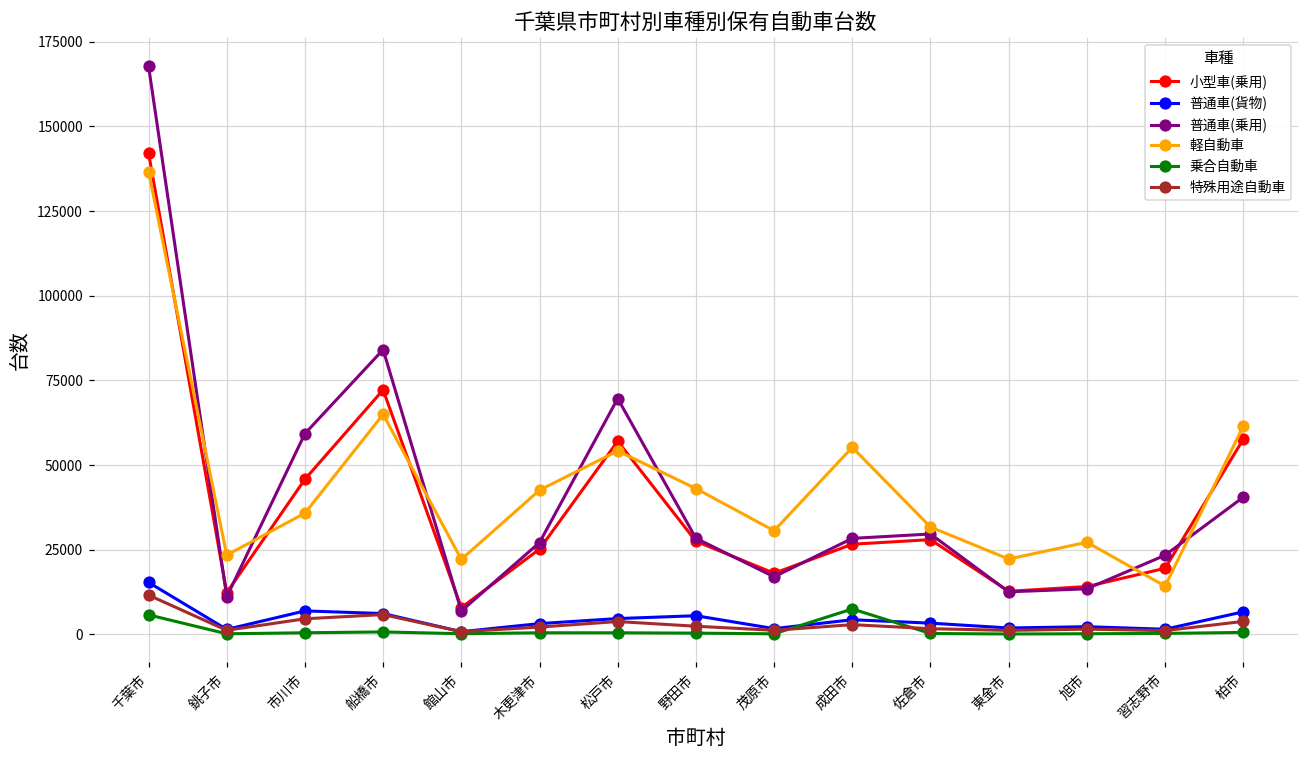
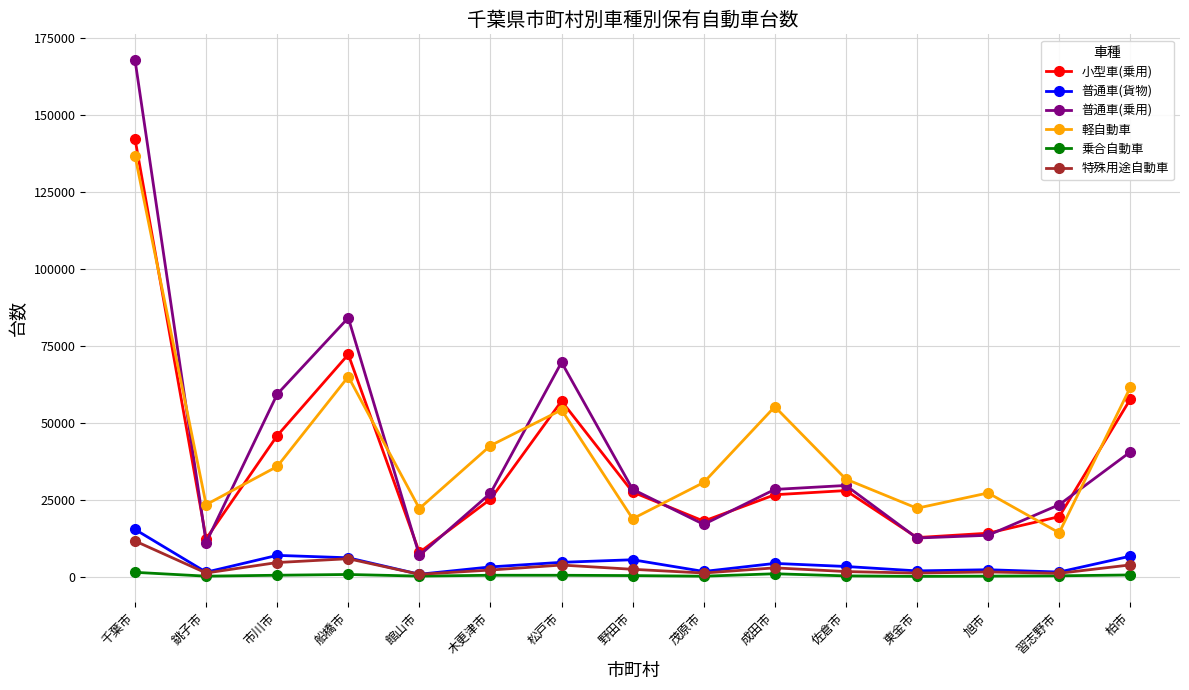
  {
    "小型車(乗用)": {
      "千葉市": 142000,
      "銚子市": 12000,
      "市川市": 46000,
      "船橋市": 72000,
      "館山市": 8000,
      "木更津市": 25000,
      "松戸市": 57000,
      "野田市": 27000,
      "茂原市": 18000,
      "成田市": 27000,
      "佐倉市": 28000,
      "習志野市": 19000,
      "柏市": 58000
    },
    "普通車(貨物)": {
      "千葉市": 15000,
      "市川市": 7000,
      "木更津市": 3000,
      "松戸市": 5000,
      "野田市": 5000,
      "成田市": 4000,
      "佐倉市": 3000,
      "柏市": 7000
    },
    "普通車(乗用)": {
      "千葉市": 168000,
      "銚子市": 11000,
      "市川市": 59000,
      "船橋市": 84000,
      "館山市": 7000,
      "木更津市": 27000,
      "松戸市": 70000,
      "野田市": 28000,
      "茂原市": 17000,
      "成田市": 28000,
      "佐倉市": 30000,
      "習志野市": 23000,
      "柏市": 40000
    },
    "軽自動車": {
      "千葉市": 137000,
      "銚子市": 23000,
      "市川市": 36000,
      "船橋市": 65000,
      "館山市": 22000,
      "木更津市": 43000,
      "松戸市": 54000,
-     "野田市": 43000,
+     "野田市": 19000,
      "茂原市": 31000,
      "成田市": 55000,
      "佐倉市": 32000,
      "東金市": 22000,
      "旭市": 27000,
      "習志野市": 14000,
      "柏市": 61000
    },
    "乗合自動車": {
-     "千葉市": 6000,
+     "千葉市": 1000,
      "銚子市": 0,
      "市川市": 0,
      "船橋市": 1000,
      "木更津市": 0,
      "松戸市": 0,
      "野田市": 0,
      "茂原市": 0,
-     "成田市": 7000,
+     "成田市": 1000,
      "佐倉市": 0,
      "東金市": 0,
      "旭市": 0,
      "柏市": 1000
    },
    "特殊用途自動車": {
      "千葉市": 12000,
      "市川市": 5000,
      "木更津市": 2000,
      "松戸市": 4000,
      "野田市": 2000,
      "成田市": 3000,
      "佐倉市": 2000,
      "柏市": 4000
    }
  }
